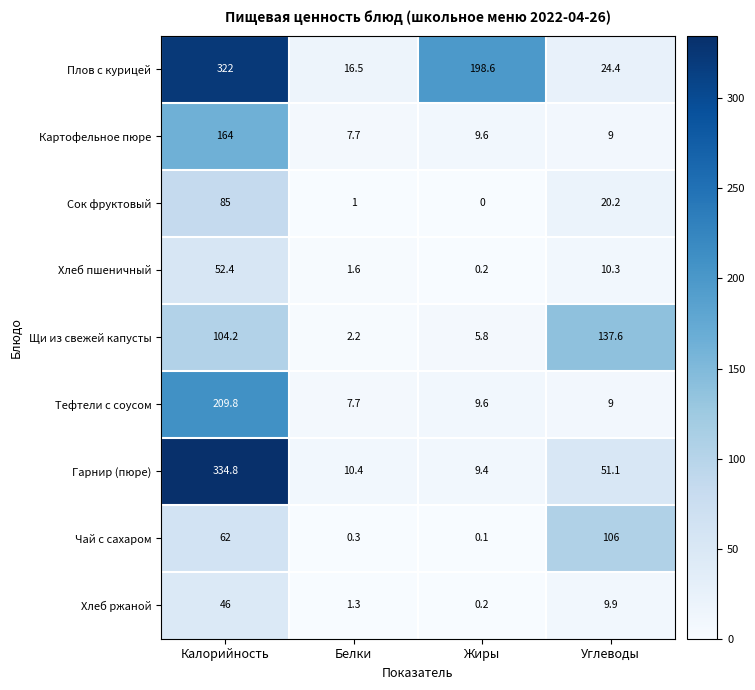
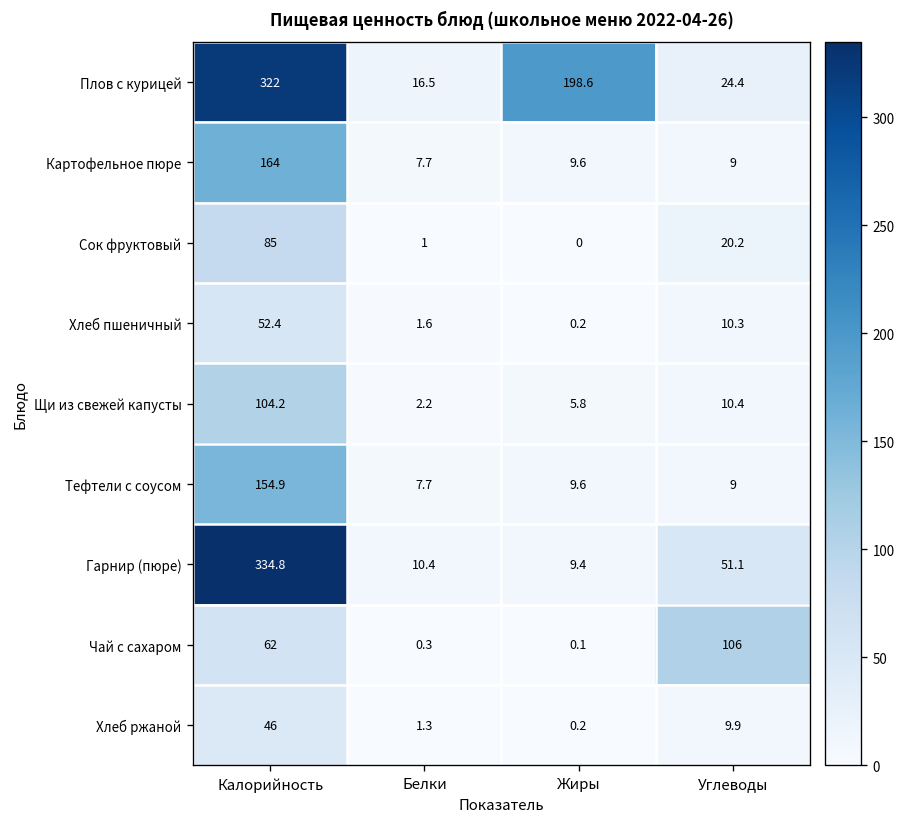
  {
    "Плов с курицей": {
      "Калорийность": 322,
      "Белки": 16.5,
      "Жиры": 198.6,
      "Углеводы": 24.4
    },
    "Картофельное пюре": {
      "Калорийность": 164,
      "Белки": 7.7,
      "Жиры": 9.6,
      "Углеводы": 9
    },
    "Сок фруктовый": {
      "Калорийность": 85,
      "Белки": 1,
      "Жиры": 0,
      "Углеводы": 20.2
    },
    "Хлеб пшеничный": {
      "Калорийность": 52.4,
      "Белки": 1.6,
      "Жиры": 0.2,
      "Углеводы": 10.3
    },
    "Щи из свежей капусты": {
      "Калорийность": 104.2,
      "Белки": 2.2,
      "Жиры": 5.8,
-     "Углеводы": 137.6
+     "Углеводы": 10.4
    },
    "Тефтели с соусом": {
-     "Калорийность": 209.8,
+     "Калорийность": 154.9,
      "Белки": 7.7,
      "Жиры": 9.6,
      "Углеводы": 9
    },
    "Гарнир (пюре)": {
      "Калорийность": 334.8,
      "Белки": 10.4,
      "Жиры": 9.4,
      "Углеводы": 51.1
    },
    "Чай с сахаром": {
      "Калорийность": 62,
      "Белки": 0.3,
      "Жиры": 0.1,
      "Углеводы": 106
    },
    "Хлеб ржаной": {
      "Калорийность": 46,
      "Белки": 1.3,
      "Жиры": 0.2,
      "Углеводы": 9.9
    }
  }
